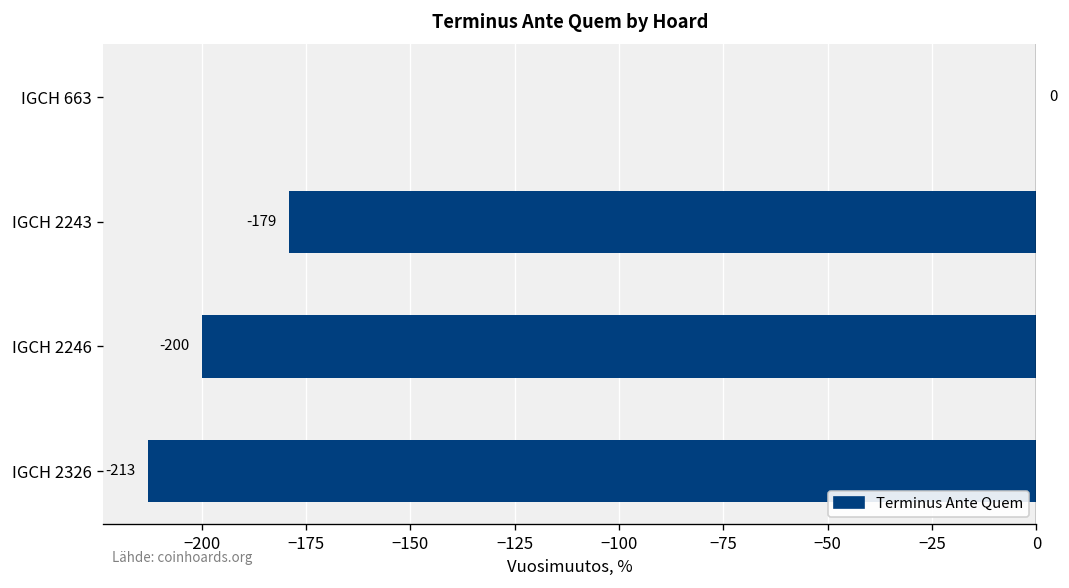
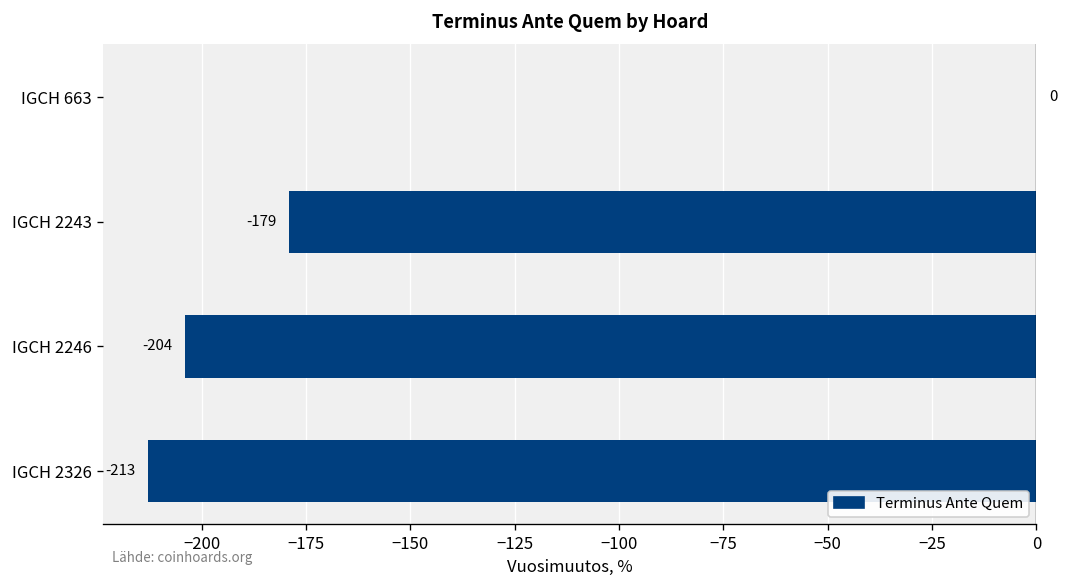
  {
    "IGCH 663": 0,
    "IGCH 2243": -179,
-   "IGCH 2246": -200,
+   "IGCH 2246": -204,
    "IGCH 2326": -213
  }
